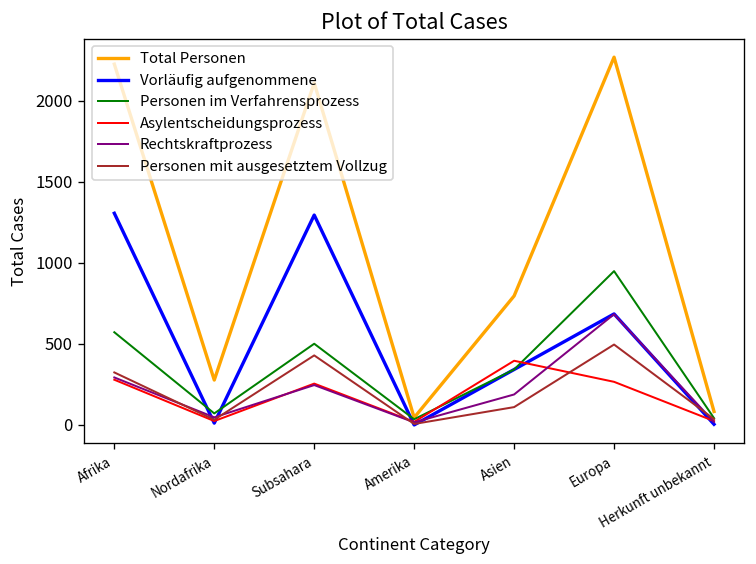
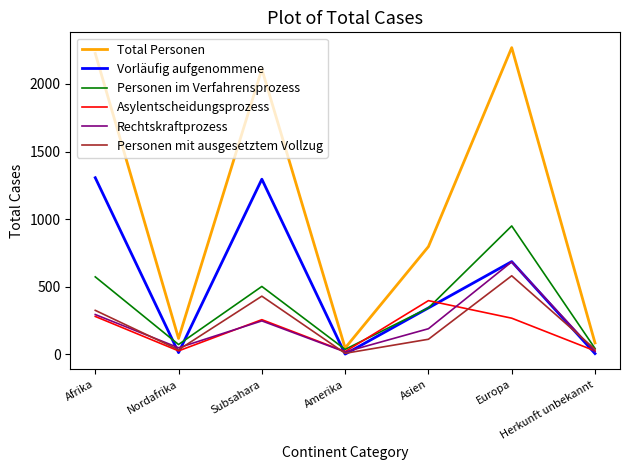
  {
    "Total Personen": {
-     "Nordafrika": 280,
+     "Nordafrika": 120,
      "Asien": 800,
      "Europa": 2270,
      "Herkunft unbekannt": 80
    },
    "Vorläufig aufgenommene": {
      "Afrika": 1310,
      "Subsahara": 1300
    },
    "Personen im Verfahrensprozess": {
      "Afrika": 570,
      "Nordafrika": 70,
      "Subsahara": 500,
      "Europa": 950
    },
    "Asylentscheidungsprozess": {
      "Asien": 400,
      "Europa": 270
    },
    "Rechtskraftprozess": {
      "Asien": 190
    },
    "Personen mit ausgesetztem Vollzug": {
      "Afrika": 320,
      "Subsahara": 430,
      "Asien": 110,
-     "Europa": 500
+     "Europa": 580
    }
  }
